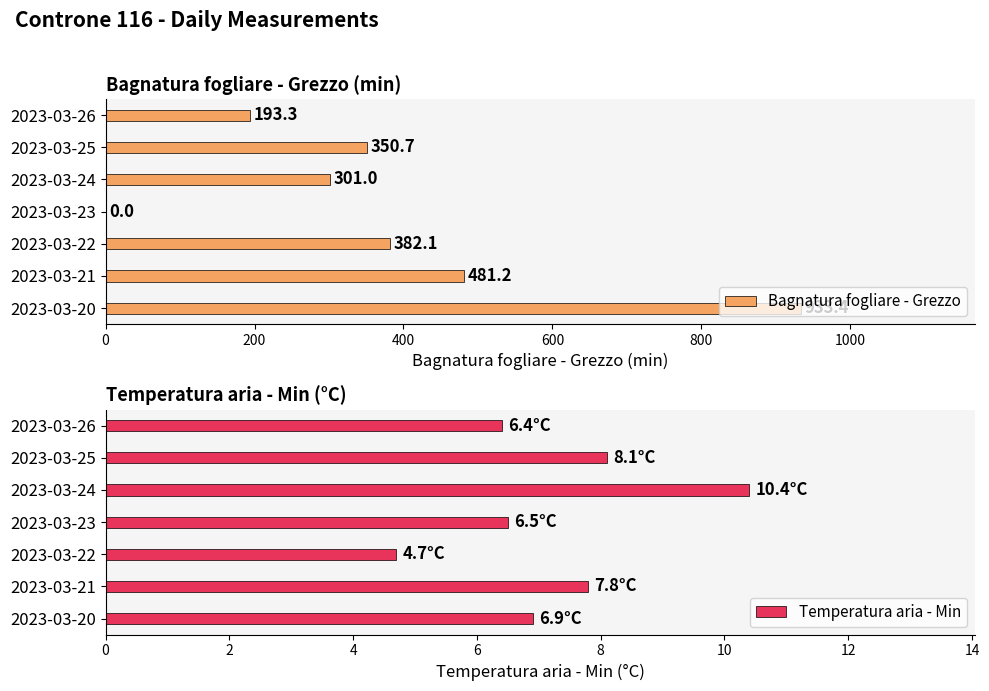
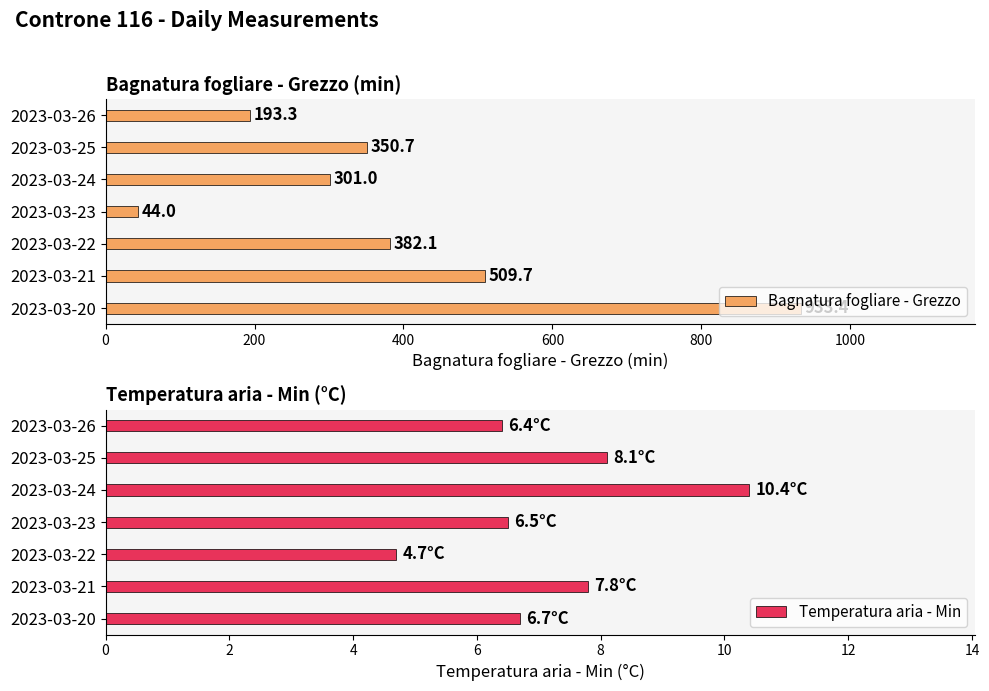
  {
    "Bagnatura fogliare - Grezzo (min)": {
      "2023-03-26": "193.3",
      "2023-03-25": "350.7",
      "2023-03-24": "301.0",
-     "2023-03-23": "0.0",
+     "2023-03-23": "44.0",
      "2023-03-22": "382.1",
-     "2023-03-21": "481.2"
+     "2023-03-21": "509.7"
    },
    "Temperatura aria - Min (°C)": {
      "2023-03-26": "6.4°C",
      "2023-03-25": "8.1°C",
      "2023-03-24": "10.4°C",
      "2023-03-23": "6.5°C",
      "2023-03-22": "4.7°C",
      "2023-03-21": "7.8°C",
-     "2023-03-20": "6.9°C"
+     "2023-03-20": "6.7°C"
    }
  }
